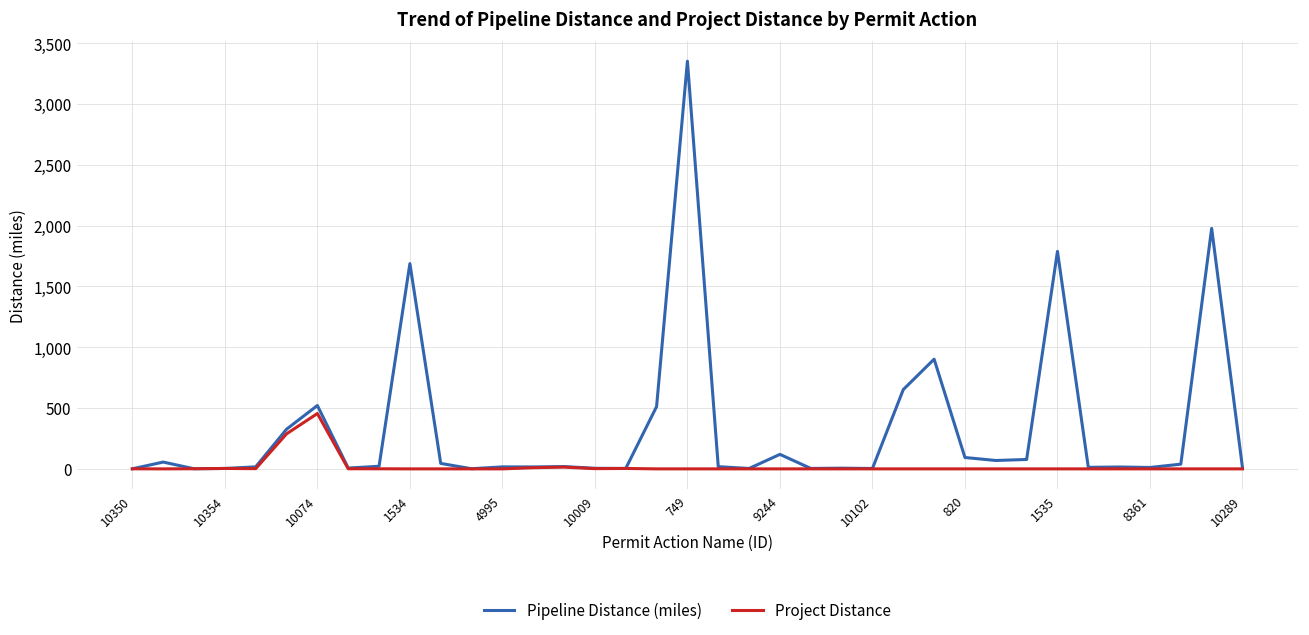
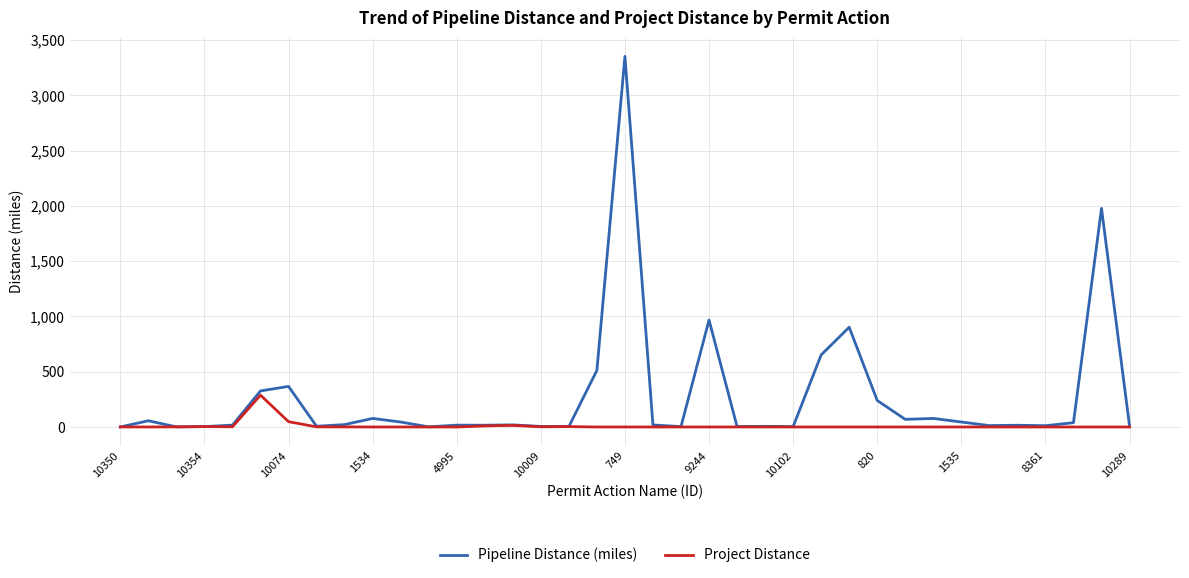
  {
    "Pipeline Distance (miles)": {
-     "10074": "520",
-     "1534": "1,690",
+     "10074": "370",
+     "1534": "80",
      "749": "3,350",
-     "9244": "120",
-     "820": "90",
-     "1535": "1,790"
+     "9244": "970",
+     "820": "240",
+     "1535": "40"
    },
    "Project Distance": {
-     "10074": "460",
+     "10074": "50",
      "1534": "0",
      "749": "0",
      "9244": "0",
      "820": "0",
      "1535": "0"
    }
  }
